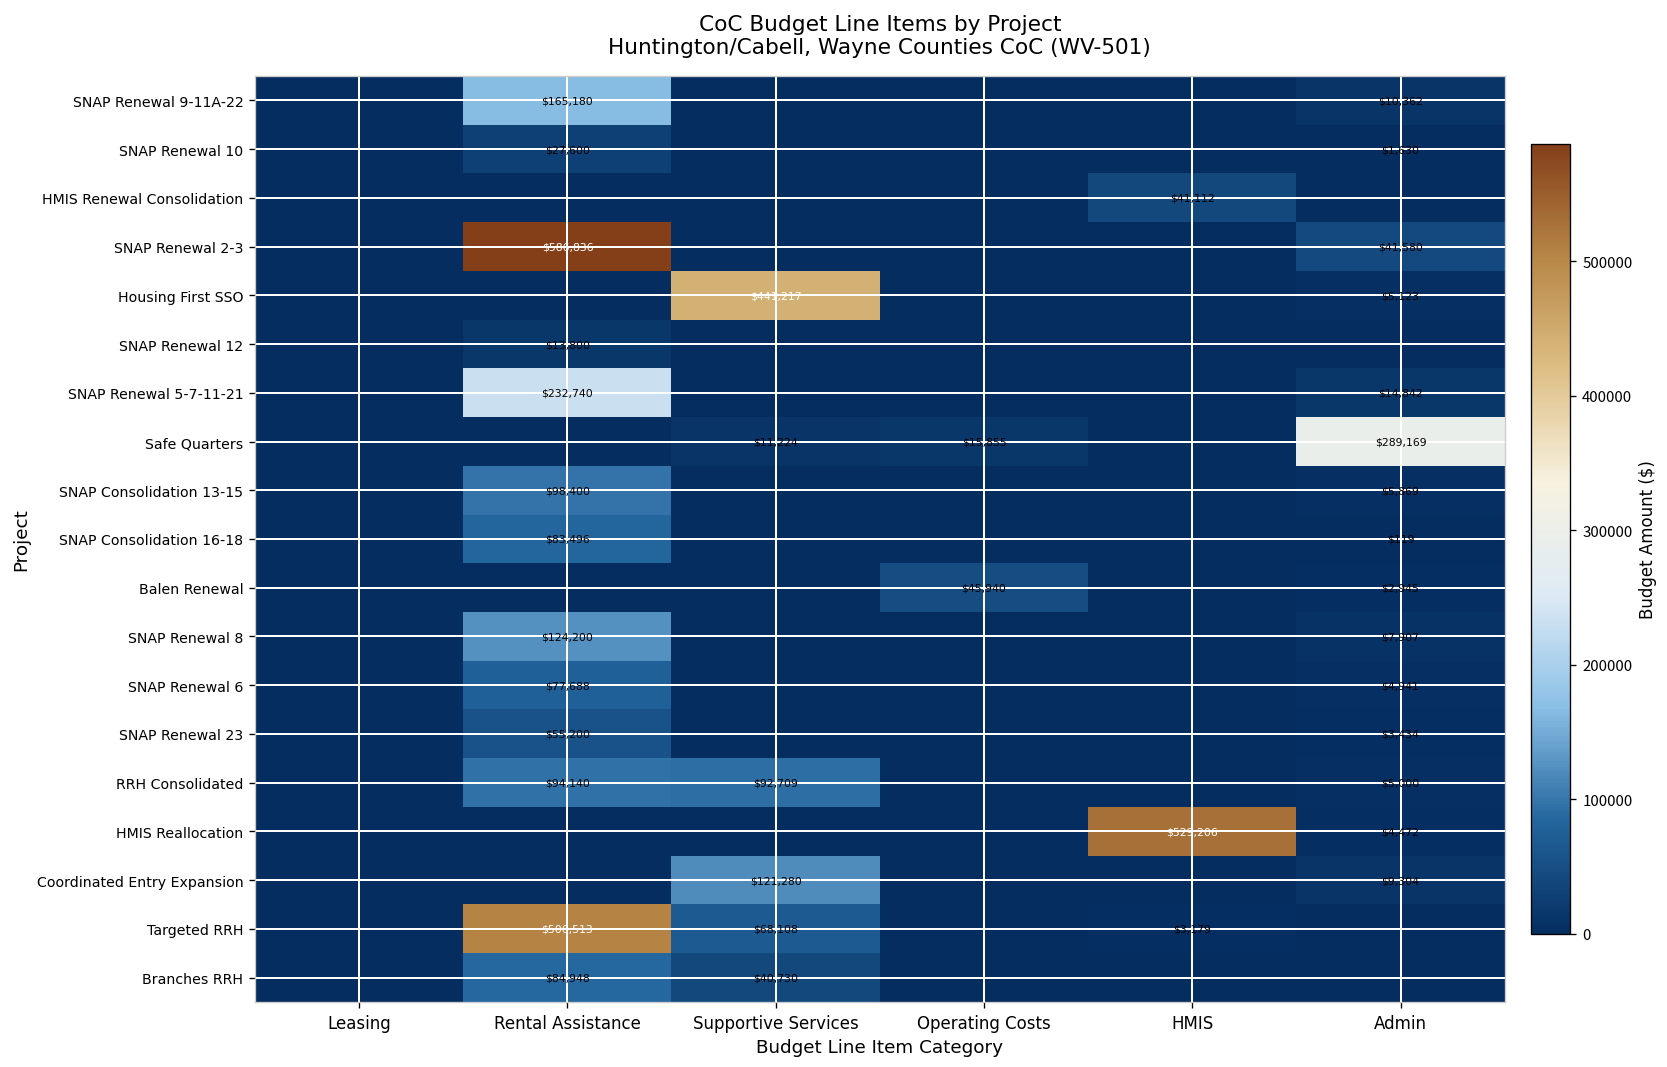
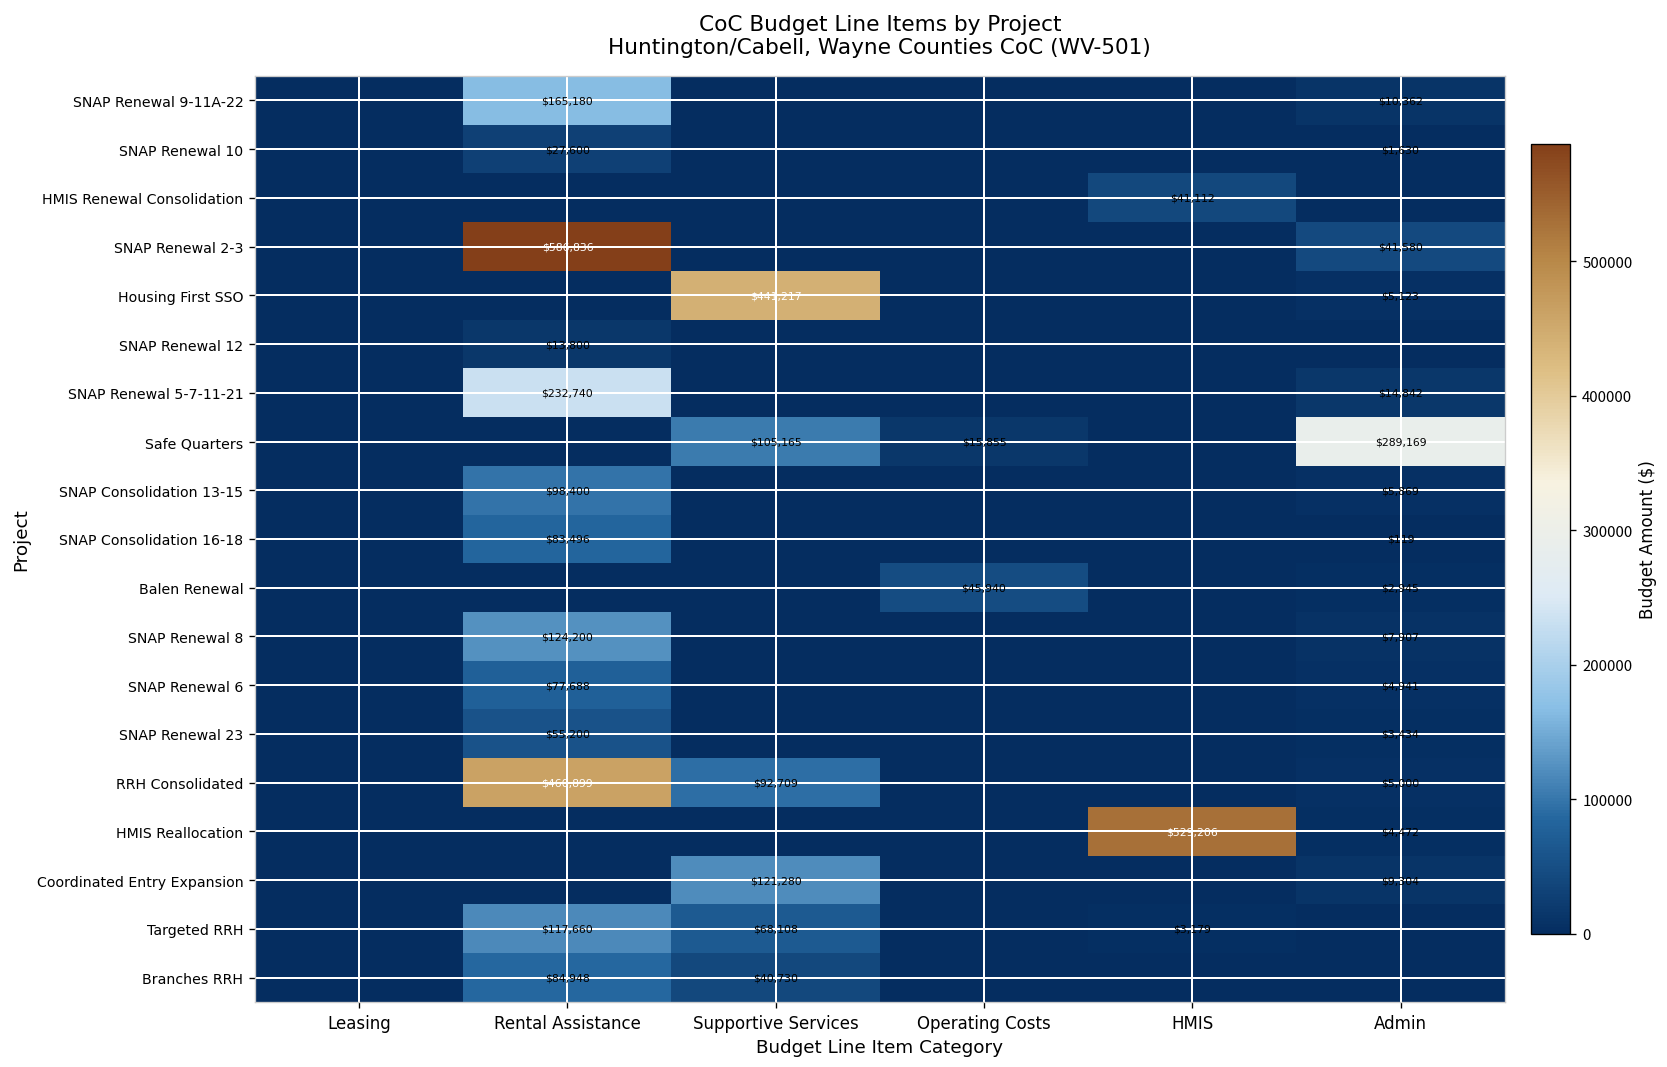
  {
    "SNAP Renewal 9-11A-22": {
      "Rental Assistance": "$165,180",
      "Admin": "$10,362"
    },
    "SNAP Renewal 10": {
      "Rental Assistance": "$27,600",
      "Admin": "$1,630"
    },
    "HMIS Renewal Consolidation": {
      "HMIS": "$41,112"
    },
    "SNAP Renewal 2-3": {
      "Rental Assistance": "$586,836",
      "Admin": "$41,580"
    },
    "Housing First SSO": {
      "Supportive Services": "$441,217",
      "Admin": "$5,123"
    },
    "SNAP Renewal 12": {
      "Rental Assistance": "$13,800"
    },
    "SNAP Renewal 5-7-11-21": {
      "Rental Assistance": "$232,740",
      "Admin": "$14,842"
    },
    "Safe Quarters": {
-     "Supportive Services": "$11,224",
+     "Supportive Services": "$105,165",
      "Operating Costs": "$15,855",
      "Admin": "$289,169"
    },
    "SNAP Consolidation 13-15": {
      "Rental Assistance": "$98,400",
      "Admin": "$5,869"
    },
    "SNAP Consolidation 16-18": {
      "Rental Assistance": "$83,496",
      "Admin": "$119"
    },
    "Balen Renewal": {
      "Operating Costs": "$45,940",
      "Admin": "$2,945"
    },
    "SNAP Renewal 8": {
      "Rental Assistance": "$124,200",
      "Admin": "$7,907"
    },
    "SNAP Renewal 6": {
      "Rental Assistance": "$77,688",
      "Admin": "$4,941"
    },
    "SNAP Renewal 23": {
      "Rental Assistance": "$55,200",
      "Admin": "$3,434"
    },
    "RRH Consolidated": {
-     "Rental Assistance": "$94,140",
+     "Rental Assistance": "$460,899",
      "Supportive Services": "$92,709",
      "Admin": "$5,000"
    },
    "HMIS Reallocation": {
      "HMIS": "$529,206",
      "Admin": "$4,472"
    },
    "Coordinated Entry Expansion": {
      "Supportive Services": "$121,280",
      "Admin": "$9,304"
    },
    "Targeted RRH": {
-     "Rental Assistance": "$506,513",
+     "Rental Assistance": "$117,660",
      "Supportive Services": "$68,108",
      "HMIS": "$3,179"
    },
    "Branches RRH": {
      "Rental Assistance": "$84,948",
      "Supportive Services": "$40,730"
    }
  }
